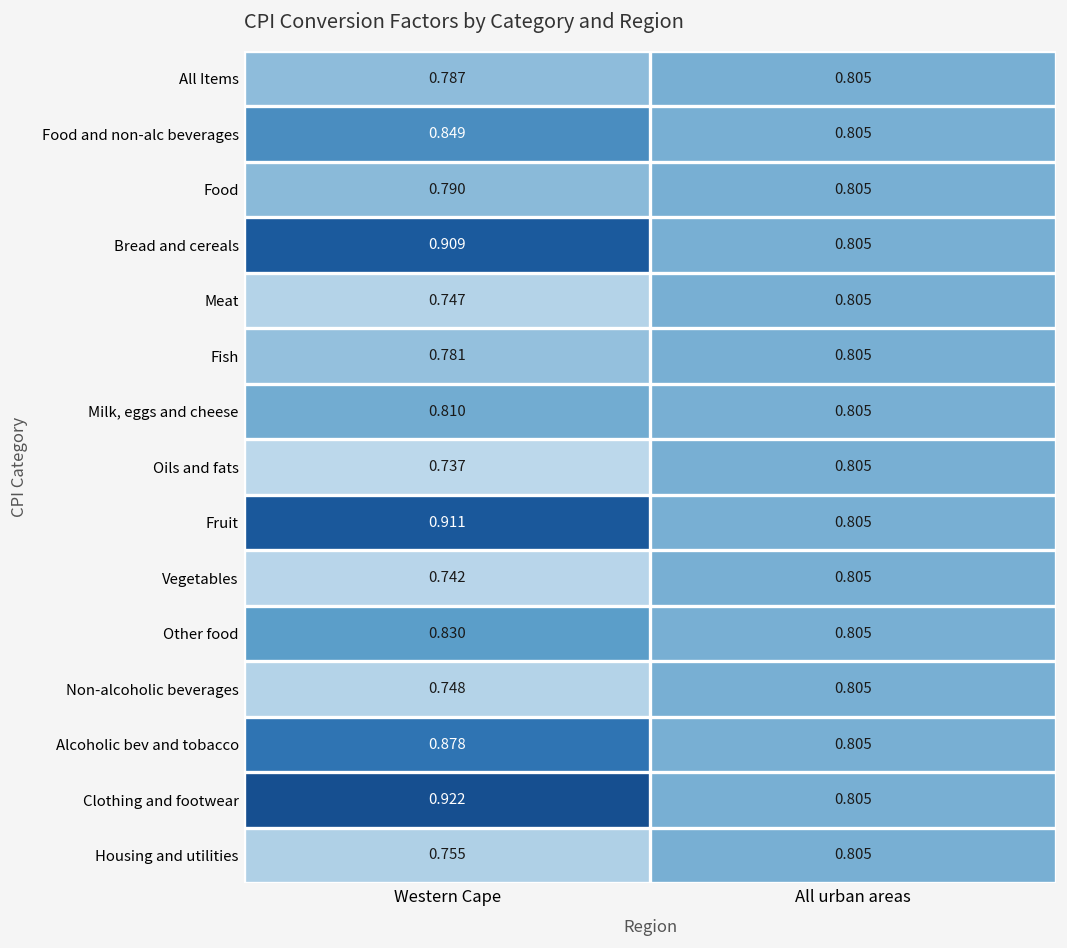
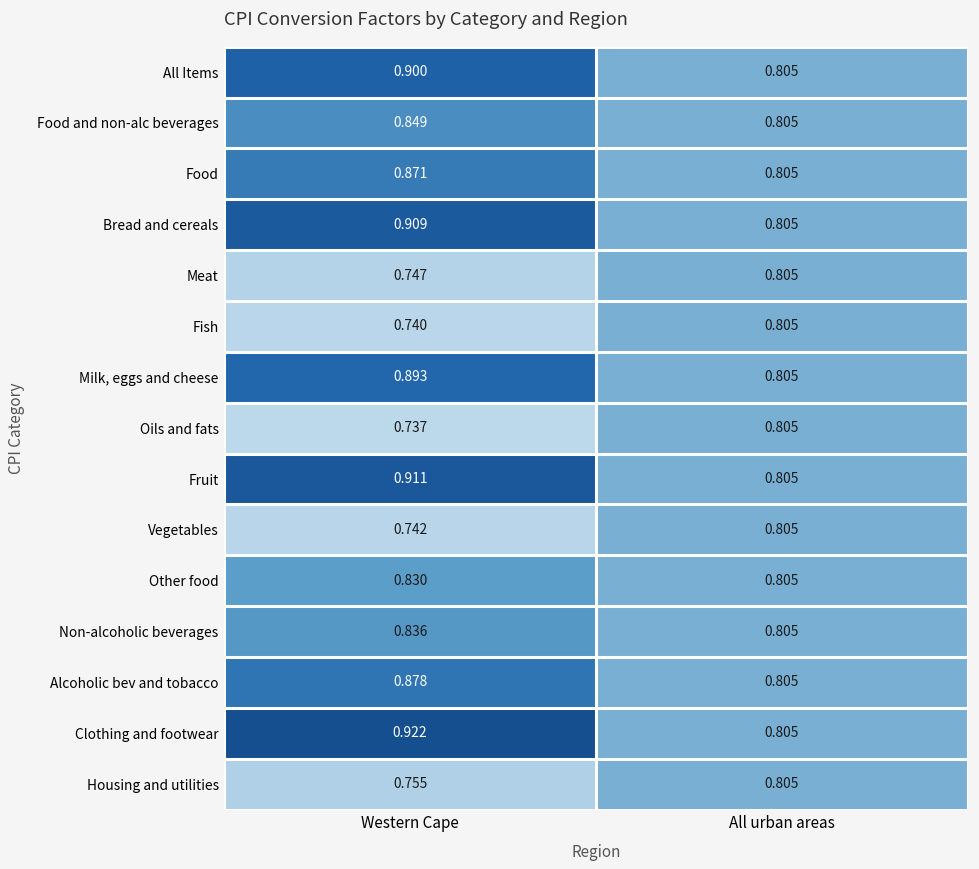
  {
    "All Items": {
-     "Western Cape": 0.787,
+     "Western Cape": 0.900,
      "All urban areas": 0.805
    },
    "Food and non-alc beverages": {
      "Western Cape": 0.849,
      "All urban areas": 0.805
    },
    "Food": {
-     "Western Cape": 0.790,
+     "Western Cape": 0.871,
      "All urban areas": 0.805
    },
    "Bread and cereals": {
      "Western Cape": 0.909,
      "All urban areas": 0.805
    },
    "Meat": {
      "Western Cape": 0.747,
      "All urban areas": 0.805
    },
    "Fish": {
-     "Western Cape": 0.781,
+     "Western Cape": 0.740,
      "All urban areas": 0.805
    },
    "Milk, eggs and cheese": {
-     "Western Cape": 0.810,
+     "Western Cape": 0.893,
      "All urban areas": 0.805
    },
    "Oils and fats": {
      "Western Cape": 0.737,
      "All urban areas": 0.805
    },
    "Fruit": {
      "Western Cape": 0.911,
      "All urban areas": 0.805
    },
    "Vegetables": {
      "Western Cape": 0.742,
      "All urban areas": 0.805
    },
    "Other food": {
      "Western Cape": 0.830,
      "All urban areas": 0.805
    },
    "Non-alcoholic beverages": {
-     "Western Cape": 0.748,
+     "Western Cape": 0.836,
      "All urban areas": 0.805
    },
    "Alcoholic bev and tobacco": {
      "Western Cape": 0.878,
      "All urban areas": 0.805
    },
    "Clothing and footwear": {
      "Western Cape": 0.922,
      "All urban areas": 0.805
    },
    "Housing and utilities": {
      "Western Cape": 0.755,
      "All urban areas": 0.805
    }
  }
